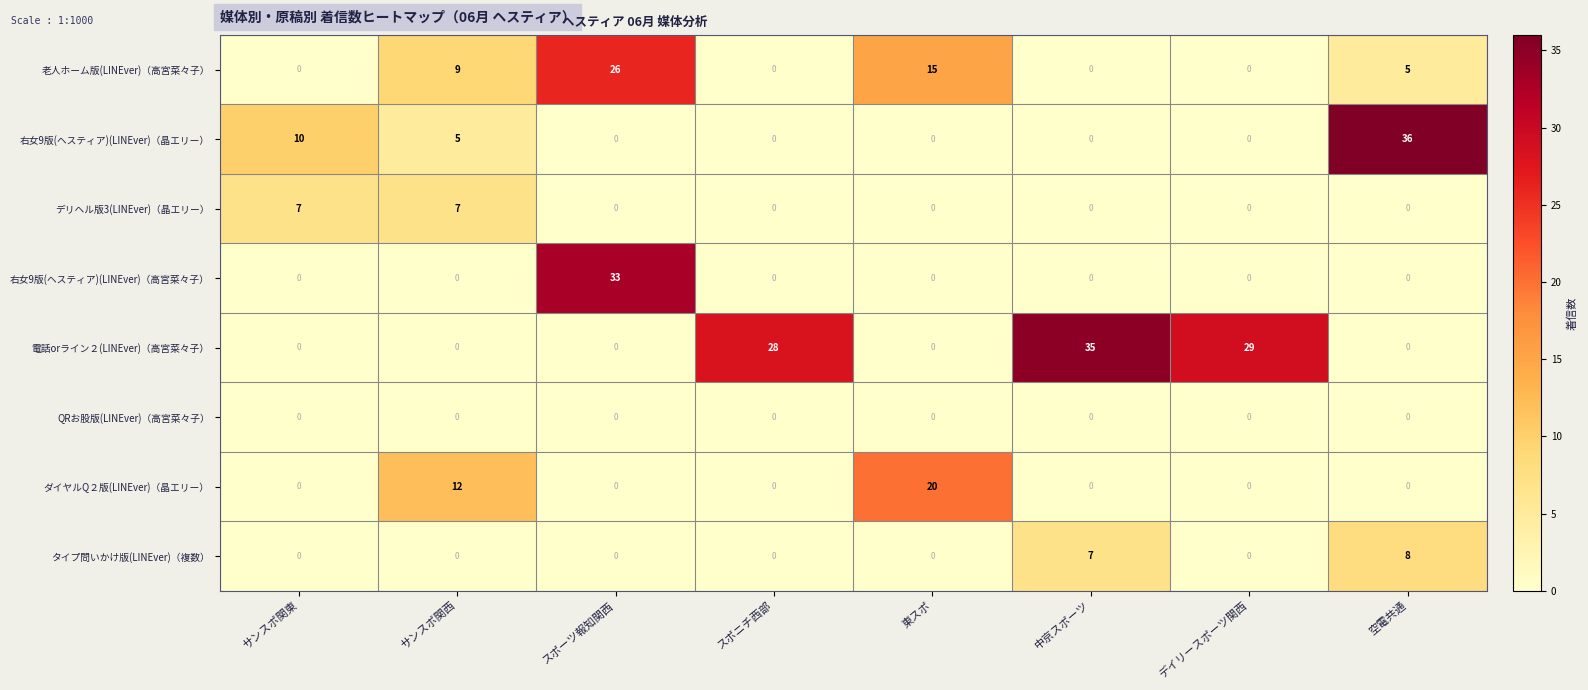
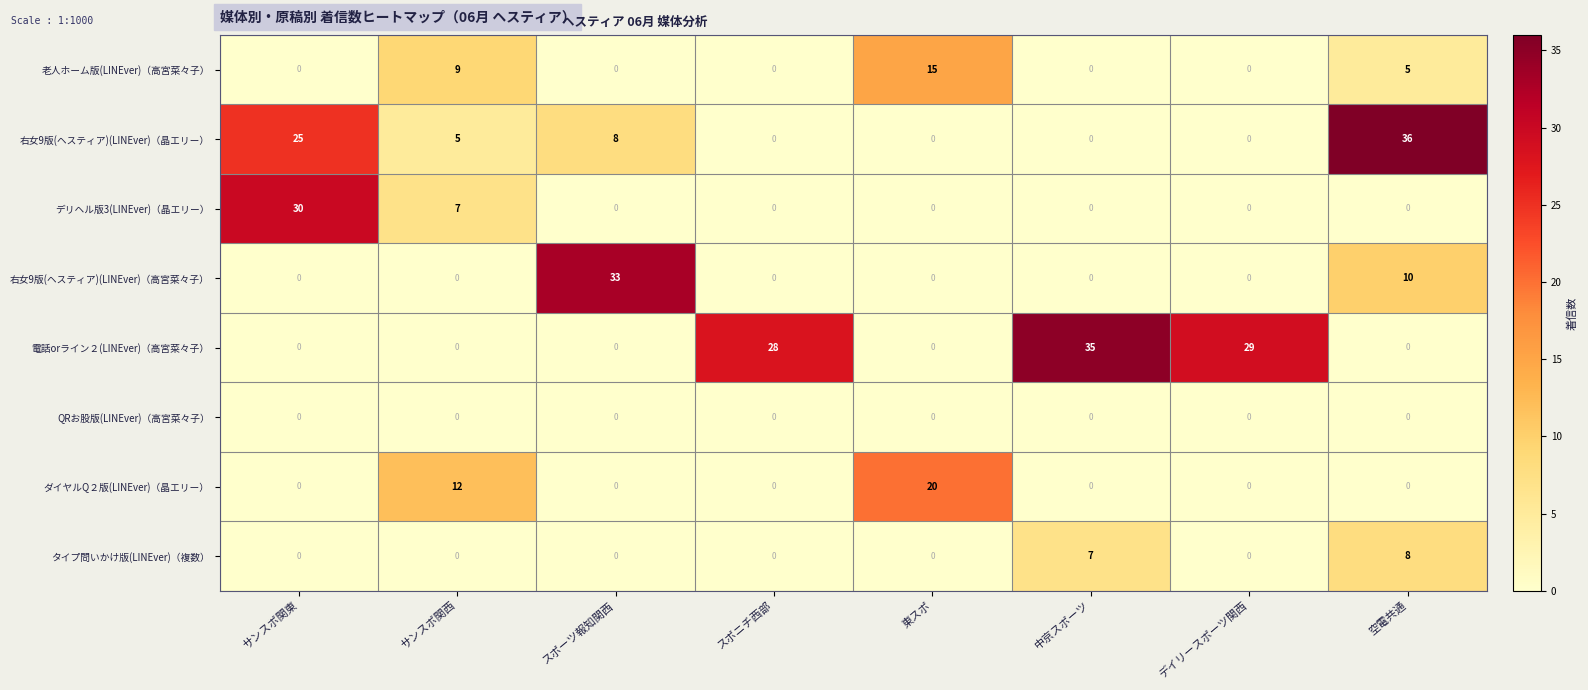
  {
    "老人ホーム版(LINEver)（高宮菜々子）": {
      "サンスポ関東": 0,
      "サンスポ関西": 9,
-     "スポーツ報知関西": 26,
+     "スポーツ報知関西": 0,
      "スポニチ西部": 0,
      "東スポ": 15,
      "中京スポーツ": 0,
      "デイリースポーツ関西": 0,
      "空電共通": 5
    },
    "右女9版(ヘスティア)(LINEver)（晶エリー）": {
-     "サンスポ関東": 10,
+     "サンスポ関東": 25,
      "サンスポ関西": 5,
-     "スポーツ報知関西": 0,
+     "スポーツ報知関西": 8,
      "スポニチ西部": 0,
      "東スポ": 0,
      "中京スポーツ": 0,
      "デイリースポーツ関西": 0,
      "空電共通": 36
    },
    "デリヘル版3(LINEver)（晶エリー）": {
-     "サンスポ関東": 7,
+     "サンスポ関東": 30,
      "サンスポ関西": 7,
      "スポーツ報知関西": 0,
      "スポニチ西部": 0,
      "東スポ": 0,
      "中京スポーツ": 0,
      "デイリースポーツ関西": 0,
      "空電共通": 0
    },
    "右女9版(ヘスティア)(LINEver)（高宮菜々子）": {
      "サンスポ関東": 0,
      "サンスポ関西": 0,
      "スポーツ報知関西": 33,
      "スポニチ西部": 0,
      "東スポ": 0,
      "中京スポーツ": 0,
      "デイリースポーツ関西": 0,
-     "空電共通": 0
+     "空電共通": 10
    },
    "電話orライン２(LINEver)（高宮菜々子）": {
      "サンスポ関東": 0,
      "サンスポ関西": 0,
      "スポーツ報知関西": 0,
      "スポニチ西部": 28,
      "東スポ": 0,
      "中京スポーツ": 35,
      "デイリースポーツ関西": 29,
      "空電共通": 0
    },
    "QRお股版(LINEver)（高宮菜々子）": {
      "サンスポ関東": 0,
      "サンスポ関西": 0,
      "スポーツ報知関西": 0,
      "スポニチ西部": 0,
      "東スポ": 0,
      "中京スポーツ": 0,
      "デイリースポーツ関西": 0,
      "空電共通": 0
    },
    "ダイヤルQ２版(LINEver)（晶エリー）": {
      "サンスポ関東": 0,
      "サンスポ関西": 12,
      "スポーツ報知関西": 0,
      "スポニチ西部": 0,
      "東スポ": 20,
      "中京スポーツ": 0,
      "デイリースポーツ関西": 0,
      "空電共通": 0
    },
    "タイプ問いかけ版(LINEver)（複数）": {
      "サンスポ関東": 0,
      "サンスポ関西": 0,
      "スポーツ報知関西": 0,
      "スポニチ西部": 0,
      "東スポ": 0,
      "中京スポーツ": 7,
      "デイリースポーツ関西": 0,
      "空電共通": 8
    }
  }
